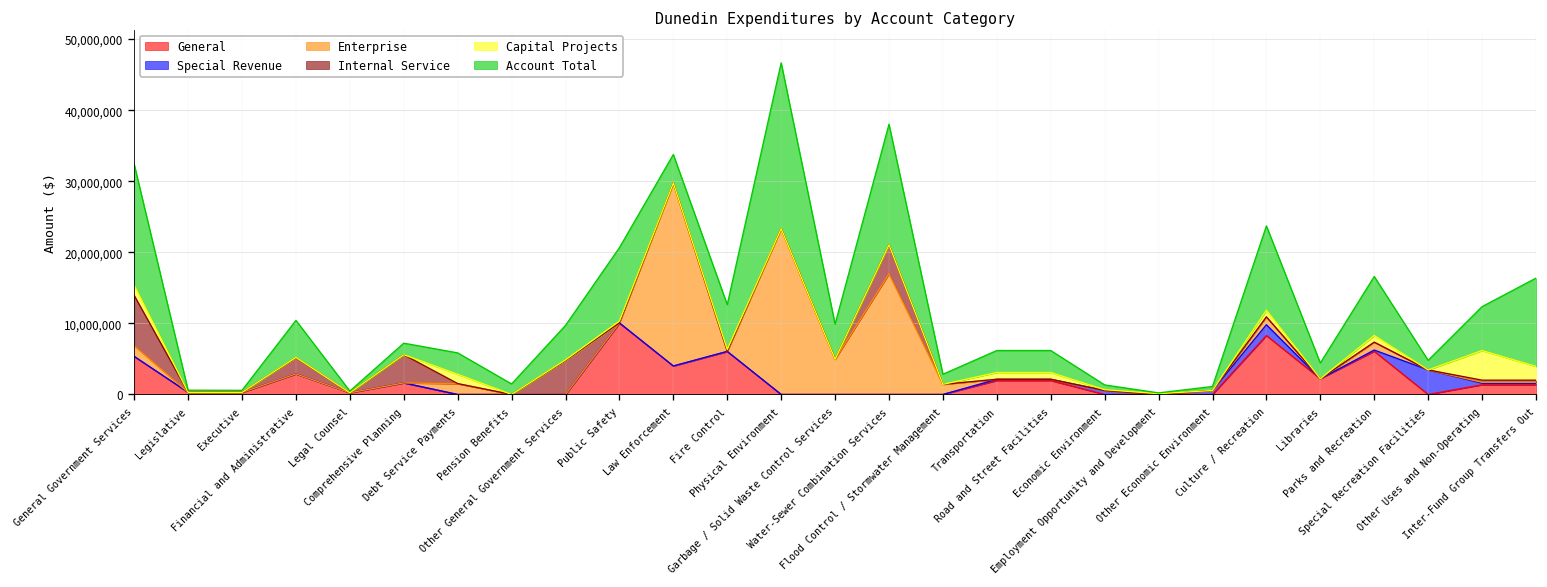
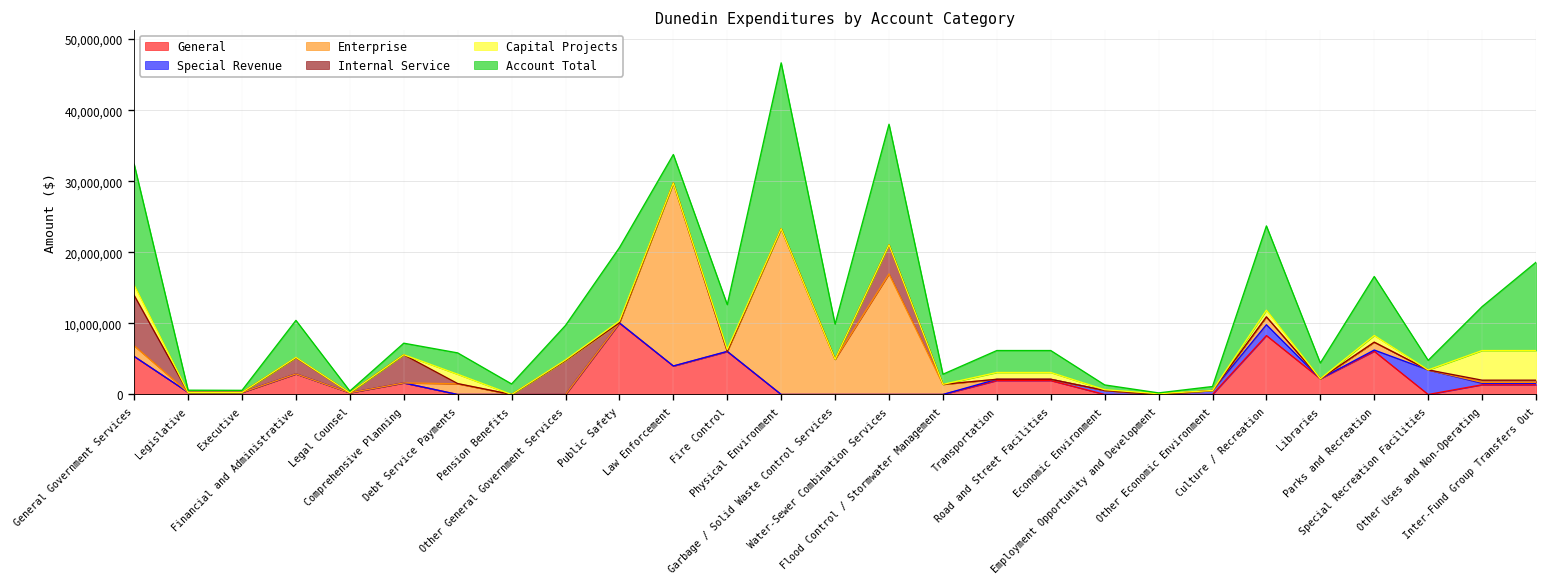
  {
    "General": {
      "Economic Environment": "0",
      "Other Economic Environment": "0",
      "Culture / Recreation": "8,000,000",
      "Special Recreation Facilities": "0"
    },
    "Special Revenue": {
      "Culture / Recreation": "2,000,000"
    },
    "Enterprise": {
      "General Government Services": "1,000,000",
      "Water-Sewer Combination Services": "17,000,000"
    },
    "Internal Service": {
      "General Government Services": "7,000,000"
    },
    "Capital Projects": {
      "General Government Services": "1,000,000",
      "Debt Service Payments": "1,000,000",
      "Transportation": "1,000,000",
      "Road and Street Facilities": "1,000,000",
      "Culture / Recreation": "1,000,000",
      "Parks and Recreation": "1,000,000",
      "Other Uses and Non-Operating": "4,000,000",
-     "Inter-Fund Group Transfers Out": "2,000,000"
+     "Inter-Fund Group Transfers Out": "4,000,000"
    },
    "Account Total": {
      "General Government Services": "17,000,000",
      "Financial and Administrative": "5,000,000",
      "Comprehensive Planning": "2,000,000",
      "Debt Service Payments": "3,000,000",
      "Pension Benefits": "1,000,000",
      "Other General Government Services": "5,000,000",
      "Public Safety": "10,000,000",
      "Law Enforcement": "4,000,000",
      "Fire Control": "6,000,000",
      "Physical Environment": "23,000,000",
      "Garbage / Solid Waste Control Services": "5,000,000",
      "Water-Sewer Combination Services": "17,000,000",
      "Flood Control / Stormwater Management": "1,000,000",
      "Transportation": "3,000,000",
      "Road and Street Facilities": "3,000,000",
      "Economic Environment": "1,000,000",
      "Other Economic Environment": "1,000,000",
      "Culture / Recreation": "12,000,000",
      "Libraries": "2,000,000",
      "Parks and Recreation": "8,000,000",
      "Special Recreation Facilities": "1,000,000",
      "Other Uses and Non-Operating": "6,000,000",
      "Inter-Fund Group Transfers Out": "12,000,000"
    }
  }
